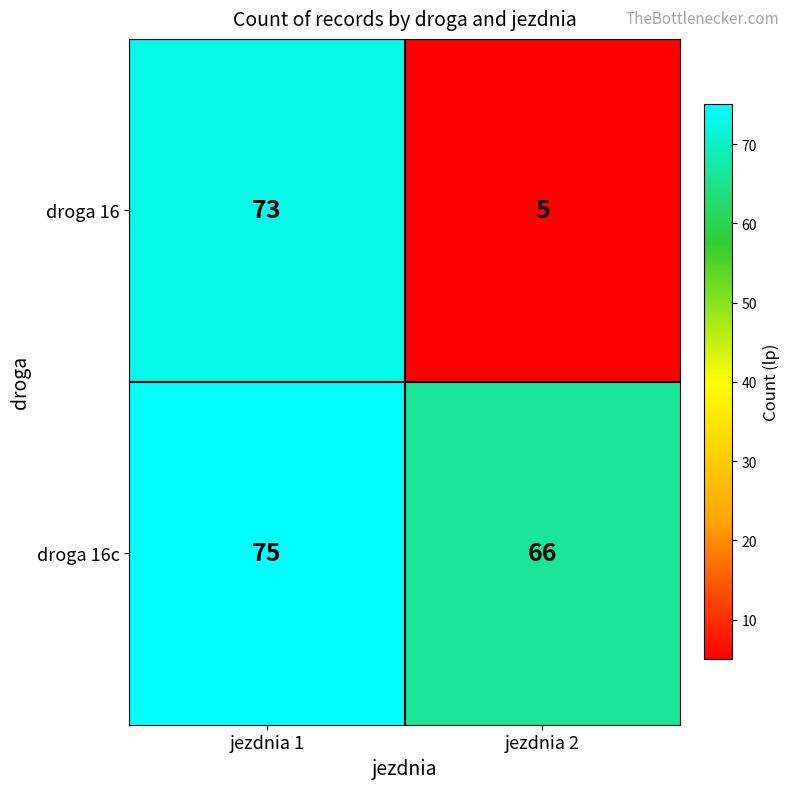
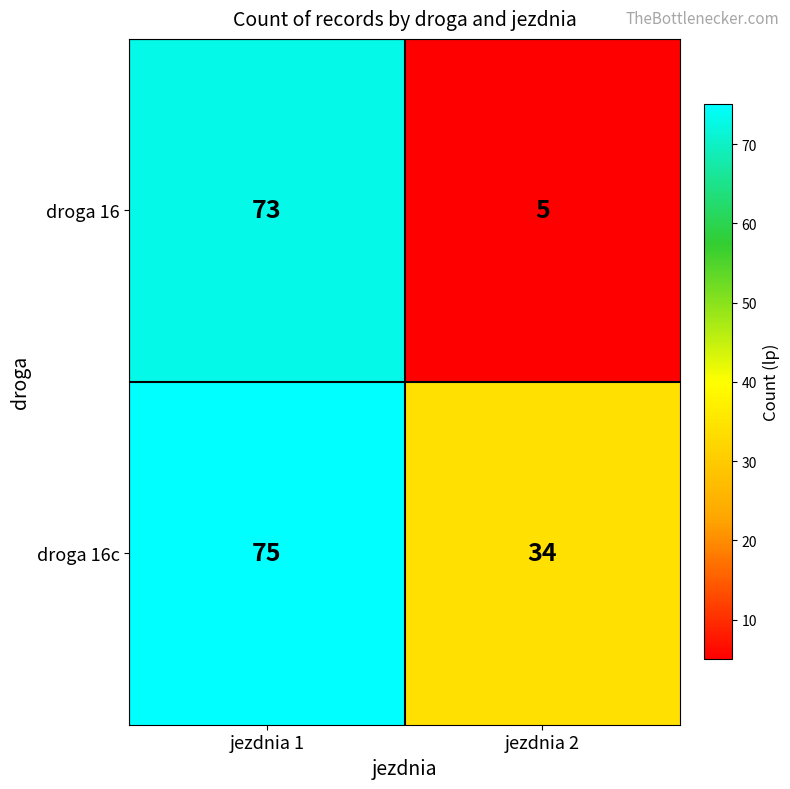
  {
    "droga 16": {
      "jezdnia 1": 73,
      "jezdnia 2": 5
    },
    "droga 16c": {
      "jezdnia 1": 75,
-     "jezdnia 2": 66
+     "jezdnia 2": 34
    }
  }
